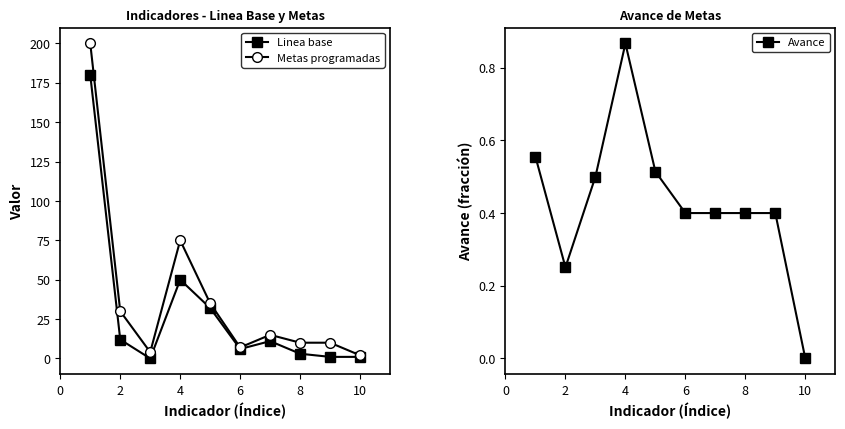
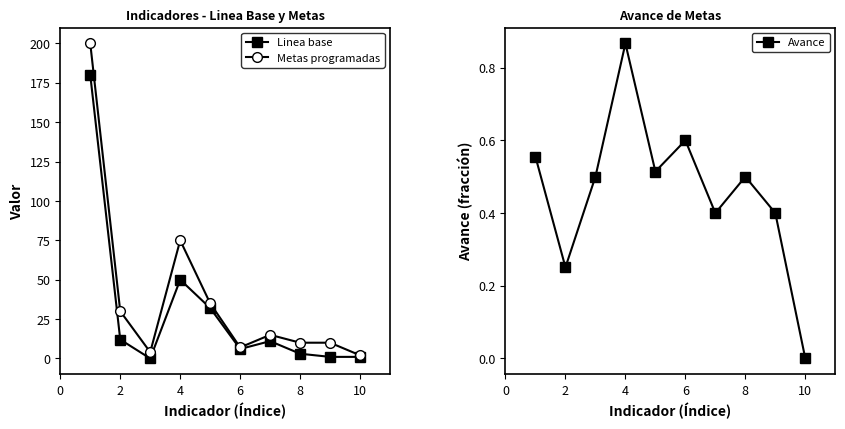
  {
    "Avance de Metas": {
      "2": 0.25,
      "4": 0.87,
-     "6": 0.4,
-     "8": 0.4,
+     "6": 0.6,
+     "8": 0.5,
      "10": 0.0
    }
  }
